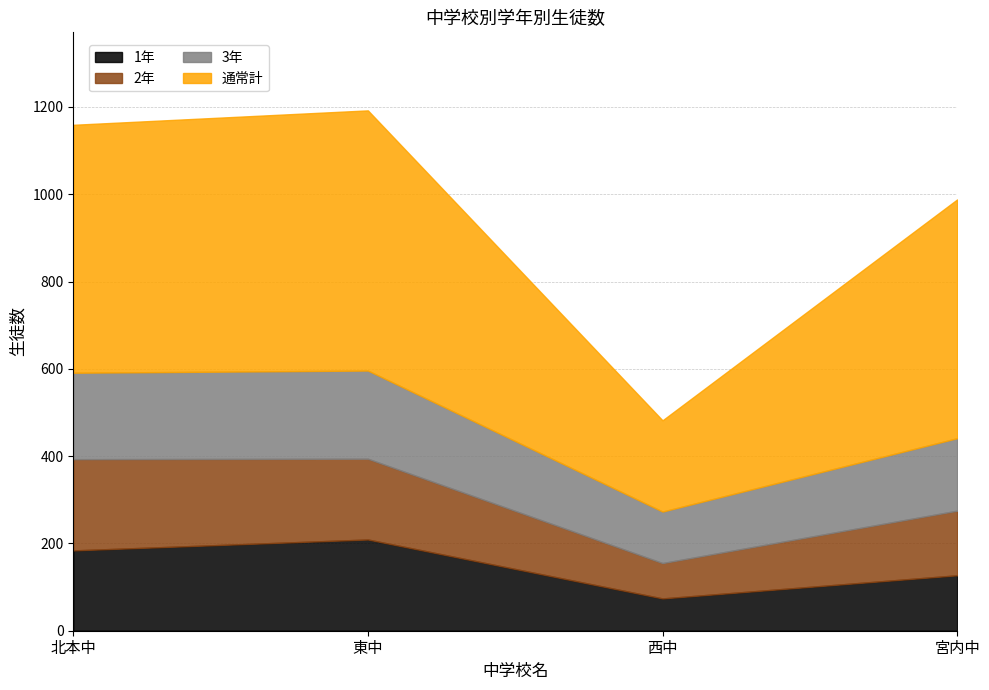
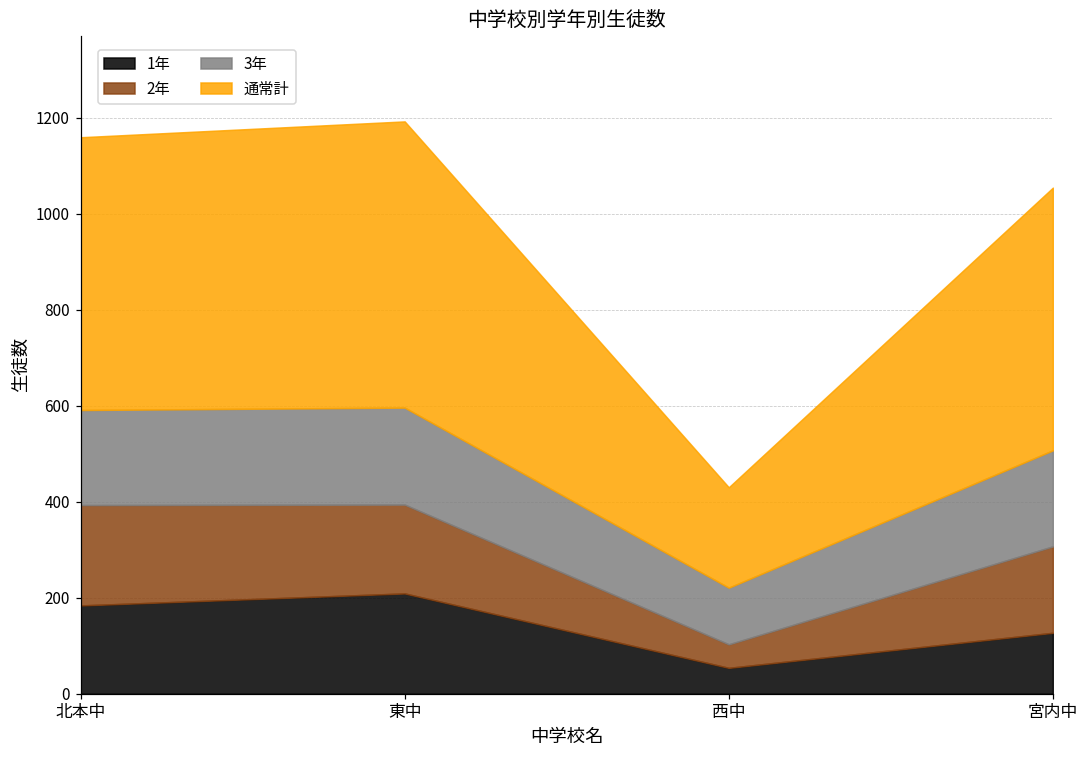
  {
    "1年": {
      "北本中": 180,
      "東中": 210,
-     "西中": 70,
+     "西中": 50,
      "宮内中": 130
    },
    "2年": {
      "北本中": 210,
      "東中": 190,
-     "西中": 80,
-     "宮内中": 150
+     "西中": 50,
+     "宮内中": 180
    },
    "3年": {
      "北本中": 200,
      "東中": 200,
      "西中": 120,
-     "宮内中": 170
+     "宮内中": 200
    },
    "通常計": {
      "北本中": 570,
      "東中": 600,
      "西中": 210,
      "宮内中": 550
    }
  }
